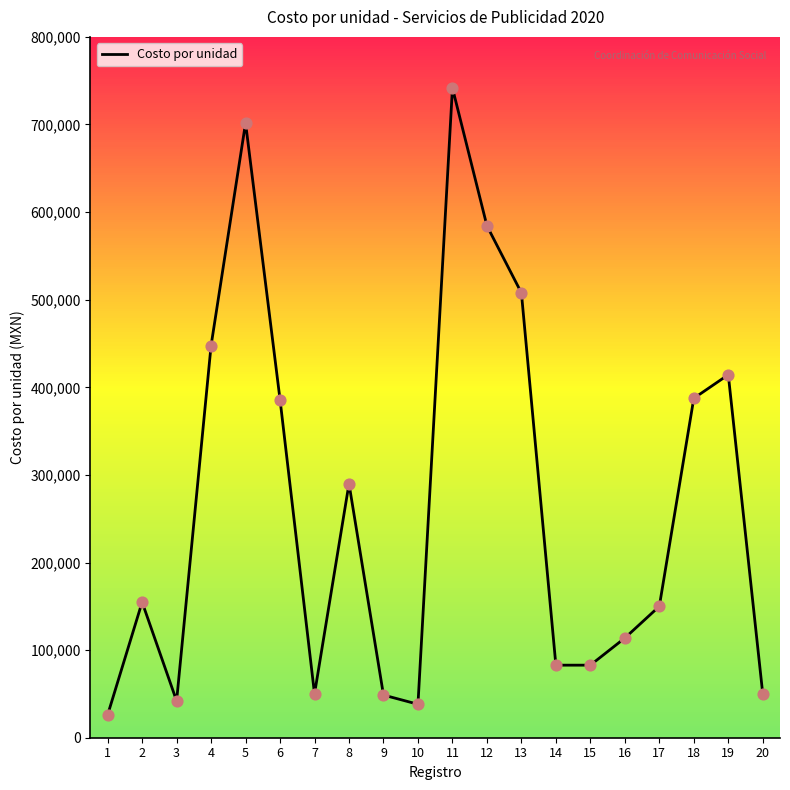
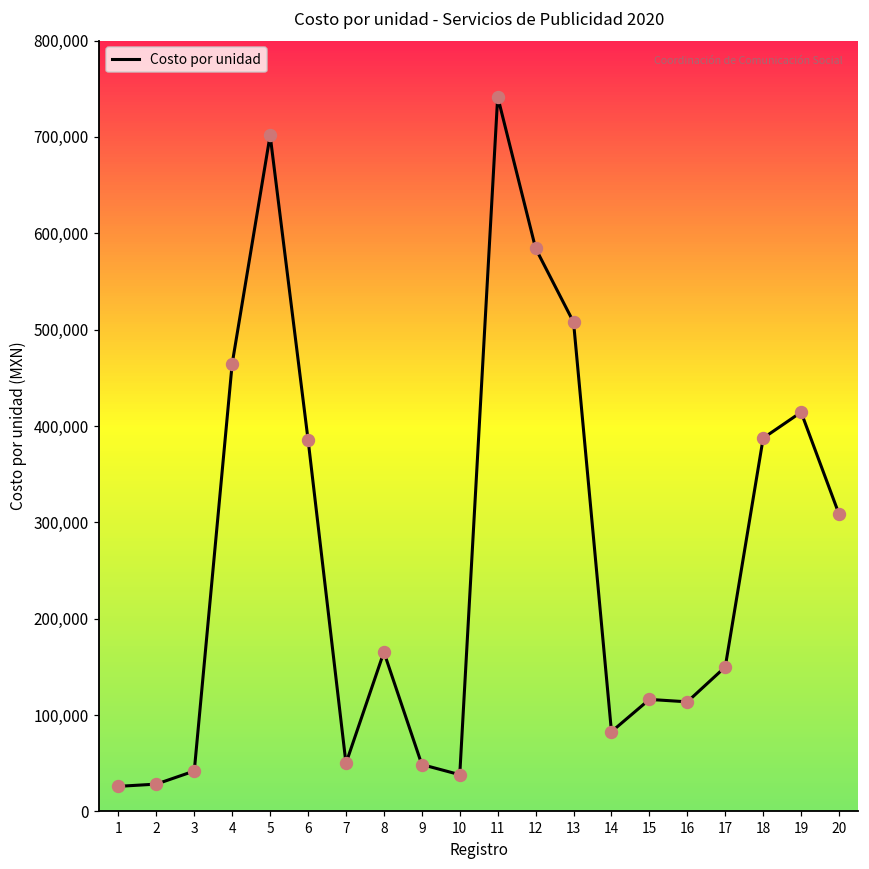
  {
    "1": "30,000",
-   "2": "150,000",
+   "2": "30,000",
    "3": "40,000",
-   "4": "450,000",
+   "4": "460,000",
    "5": "700,000",
    "6": "390,000",
    "7": "50,000",
-   "8": "290,000",
+   "8": "170,000",
    "9": "50,000",
    "10": "40,000",
    "11": "740,000",
    "12": "580,000",
    "13": "510,000",
    "14": "80,000",
-   "15": "80,000",
+   "15": "120,000",
    "16": "110,000",
    "17": "150,000",
    "18": "390,000",
    "19": "410,000",
-   "20": "50,000"
+   "20": "310,000"
  }
